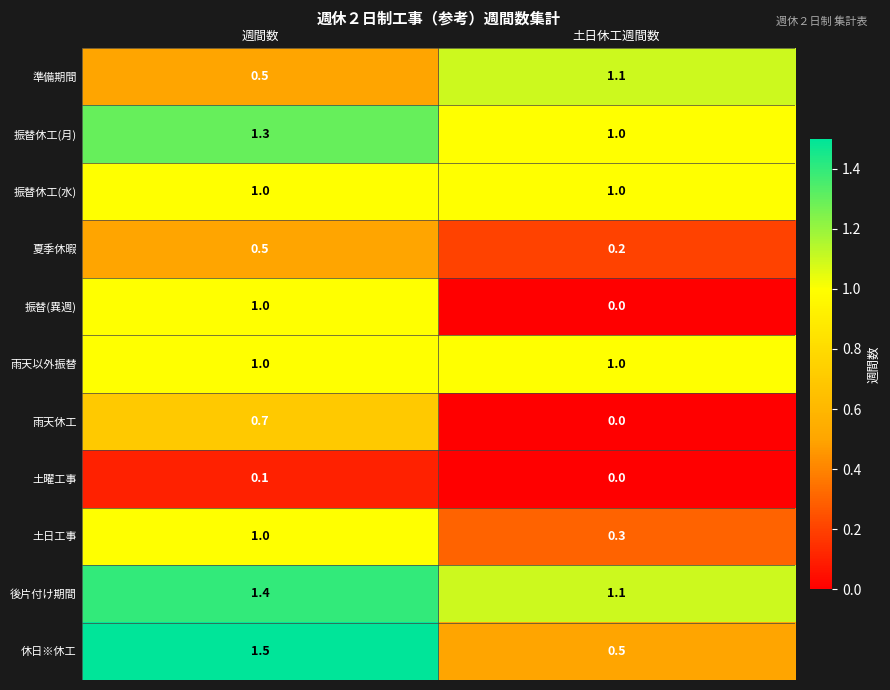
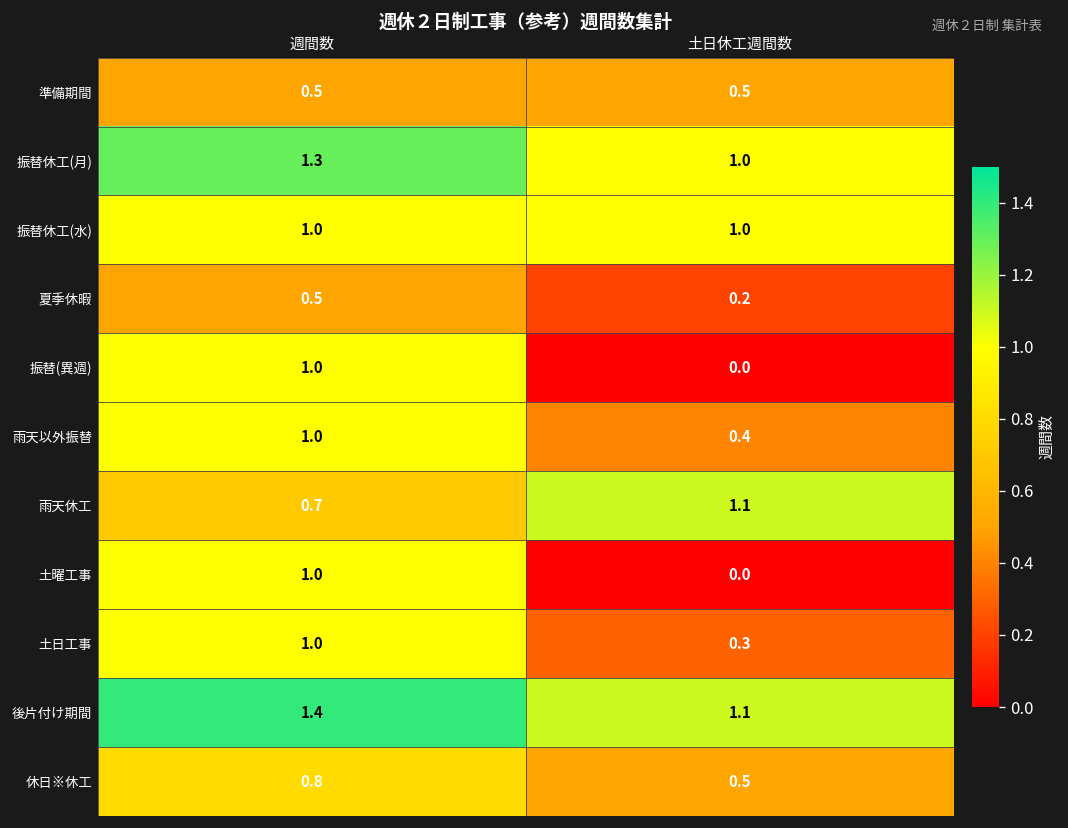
  {
    "準備期間": {
      "週間数": 0.5,
-     "土日休工週間数": 1.1
+     "土日休工週間数": 0.5
    },
    "振替休工(月)": {
      "週間数": 1.3,
      "土日休工週間数": 1.0
    },
    "振替休工(水)": {
      "週間数": 1.0,
      "土日休工週間数": 1.0
    },
    "夏季休暇": {
      "週間数": 0.5,
      "土日休工週間数": 0.2
    },
    "振替(異週)": {
      "週間数": 1.0,
      "土日休工週間数": 0.0
    },
    "雨天以外振替": {
      "週間数": 1.0,
-     "土日休工週間数": 1.0
+     "土日休工週間数": 0.4
    },
    "雨天休工": {
      "週間数": 0.7,
-     "土日休工週間数": 0.0
+     "土日休工週間数": 1.1
    },
    "土曜工事": {
-     "週間数": 0.1,
+     "週間数": 1.0,
      "土日休工週間数": 0.0
    },
    "土日工事": {
      "週間数": 1.0,
      "土日休工週間数": 0.3
    },
    "後片付け期間": {
      "週間数": 1.4,
      "土日休工週間数": 1.1
    },
    "休日※休工": {
-     "週間数": 1.5,
+     "週間数": 0.8,
      "土日休工週間数": 0.5
    }
  }
